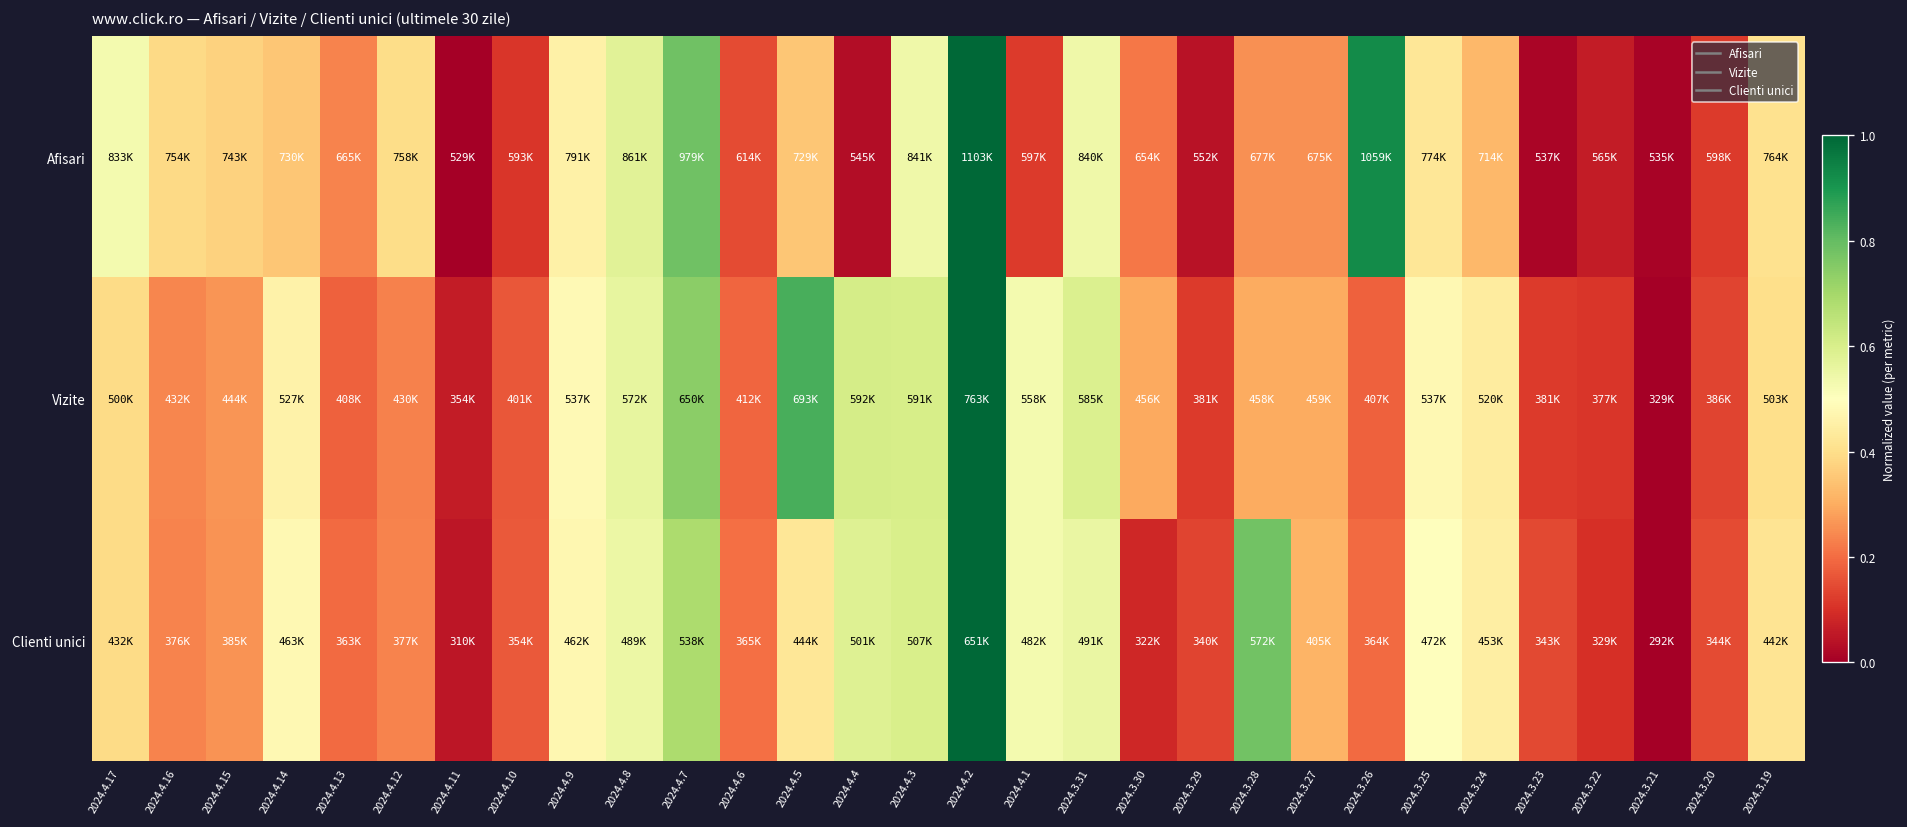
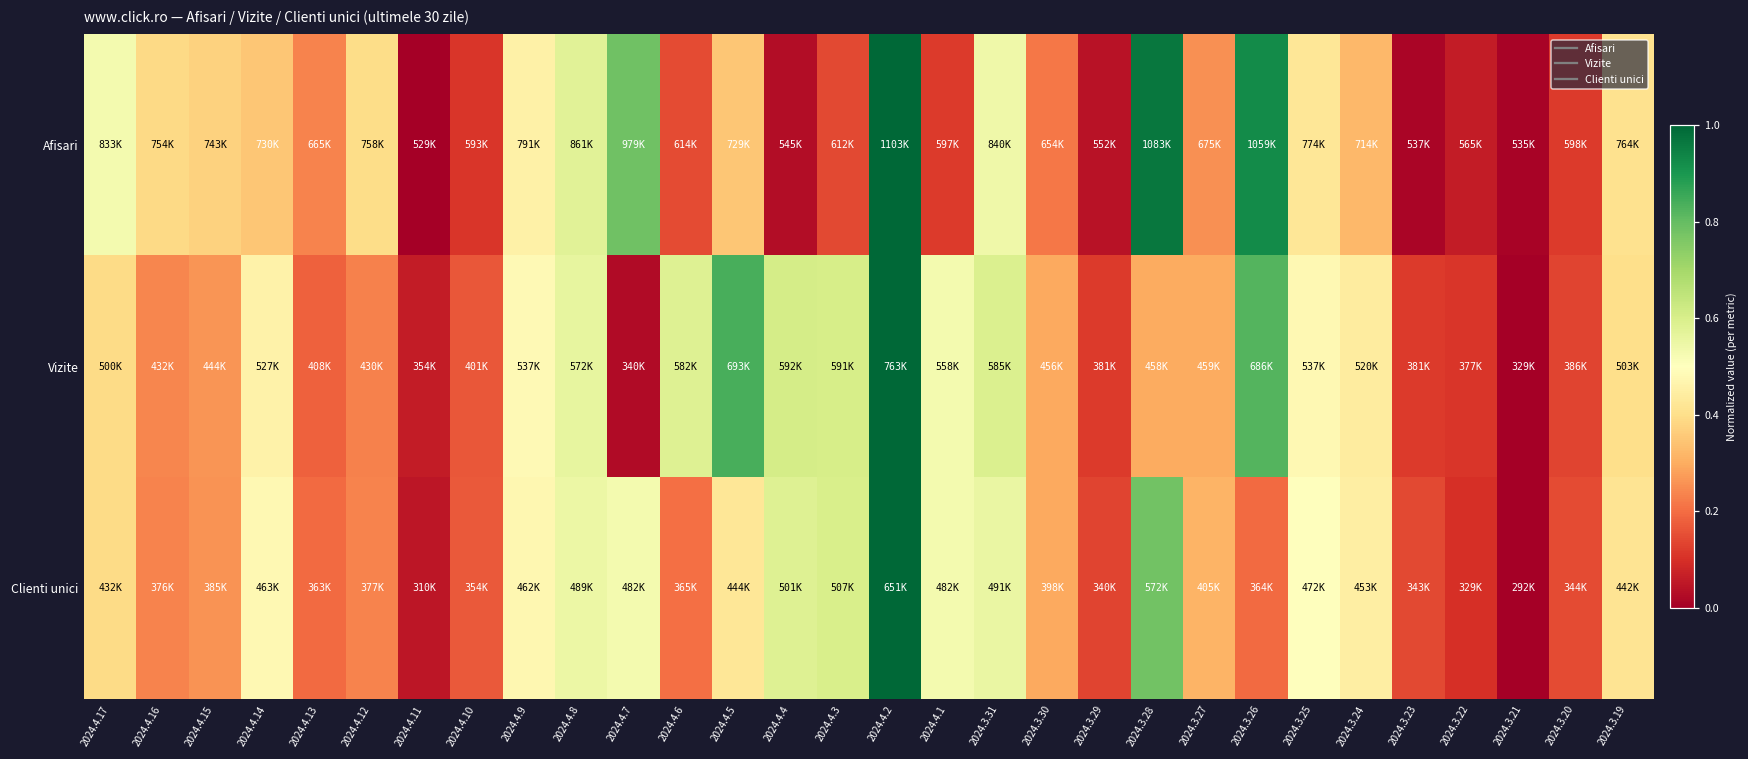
  {
    "Afisari": {
      "2024.4.17": "833K",
      "2024.4.16": "754K",
      "2024.4.15": "743K",
      "2024.4.14": "730K",
      "2024.4.13": "665K",
      "2024.4.12": "758K",
      "2024.4.11": "529K",
      "2024.4.10": "593K",
      "2024.4.9": "791K",
      "2024.4.8": "861K",
      "2024.4.7": "979K",
      "2024.4.6": "614K",
      "2024.4.5": "729K",
      "2024.4.4": "545K",
-     "2024.4.3": "841K",
+     "2024.4.3": "612K",
      "2024.4.2": "1103K",
      "2024.4.1": "597K",
      "2024.3.31": "840K",
      "2024.3.30": "654K",
      "2024.3.29": "552K",
-     "2024.3.28": "677K",
+     "2024.3.28": "1083K",
      "2024.3.27": "675K",
      "2024.3.26": "1059K",
      "2024.3.25": "774K",
      "2024.3.24": "714K",
      "2024.3.23": "537K",
      "2024.3.22": "565K",
      "2024.3.21": "535K",
      "2024.3.20": "598K",
      "2024.3.19": "764K"
    },
    "Vizite": {
      "2024.4.17": "500K",
      "2024.4.16": "432K",
      "2024.4.15": "444K",
      "2024.4.14": "527K",
      "2024.4.13": "408K",
      "2024.4.12": "430K",
      "2024.4.11": "354K",
      "2024.4.10": "401K",
      "2024.4.9": "537K",
      "2024.4.8": "572K",
-     "2024.4.7": "650K",
-     "2024.4.6": "412K",
+     "2024.4.7": "340K",
+     "2024.4.6": "582K",
      "2024.4.5": "693K",
      "2024.4.4": "592K",
      "2024.4.3": "591K",
      "2024.4.2": "763K",
      "2024.4.1": "558K",
      "2024.3.31": "585K",
      "2024.3.30": "456K",
      "2024.3.29": "381K",
      "2024.3.28": "458K",
      "2024.3.27": "459K",
-     "2024.3.26": "407K",
+     "2024.3.26": "686K",
      "2024.3.25": "537K",
      "2024.3.24": "520K",
      "2024.3.23": "381K",
      "2024.3.22": "377K",
      "2024.3.21": "329K",
      "2024.3.20": "386K",
      "2024.3.19": "503K"
    },
    "Clienti unici": {
      "2024.4.17": "432K",
      "2024.4.16": "376K",
      "2024.4.15": "385K",
      "2024.4.14": "463K",
      "2024.4.13": "363K",
      "2024.4.12": "377K",
      "2024.4.11": "310K",
      "2024.4.10": "354K",
      "2024.4.9": "462K",
      "2024.4.8": "489K",
-     "2024.4.7": "538K",
+     "2024.4.7": "482K",
      "2024.4.6": "365K",
      "2024.4.5": "444K",
      "2024.4.4": "501K",
      "2024.4.3": "507K",
      "2024.4.2": "651K",
      "2024.4.1": "482K",
      "2024.3.31": "491K",
-     "2024.3.30": "322K",
+     "2024.3.30": "398K",
      "2024.3.29": "340K",
      "2024.3.28": "572K",
      "2024.3.27": "405K",
      "2024.3.26": "364K",
      "2024.3.25": "472K",
      "2024.3.24": "453K",
      "2024.3.23": "343K",
      "2024.3.22": "329K",
      "2024.3.21": "292K",
      "2024.3.20": "344K",
      "2024.3.19": "442K"
    }
  }
